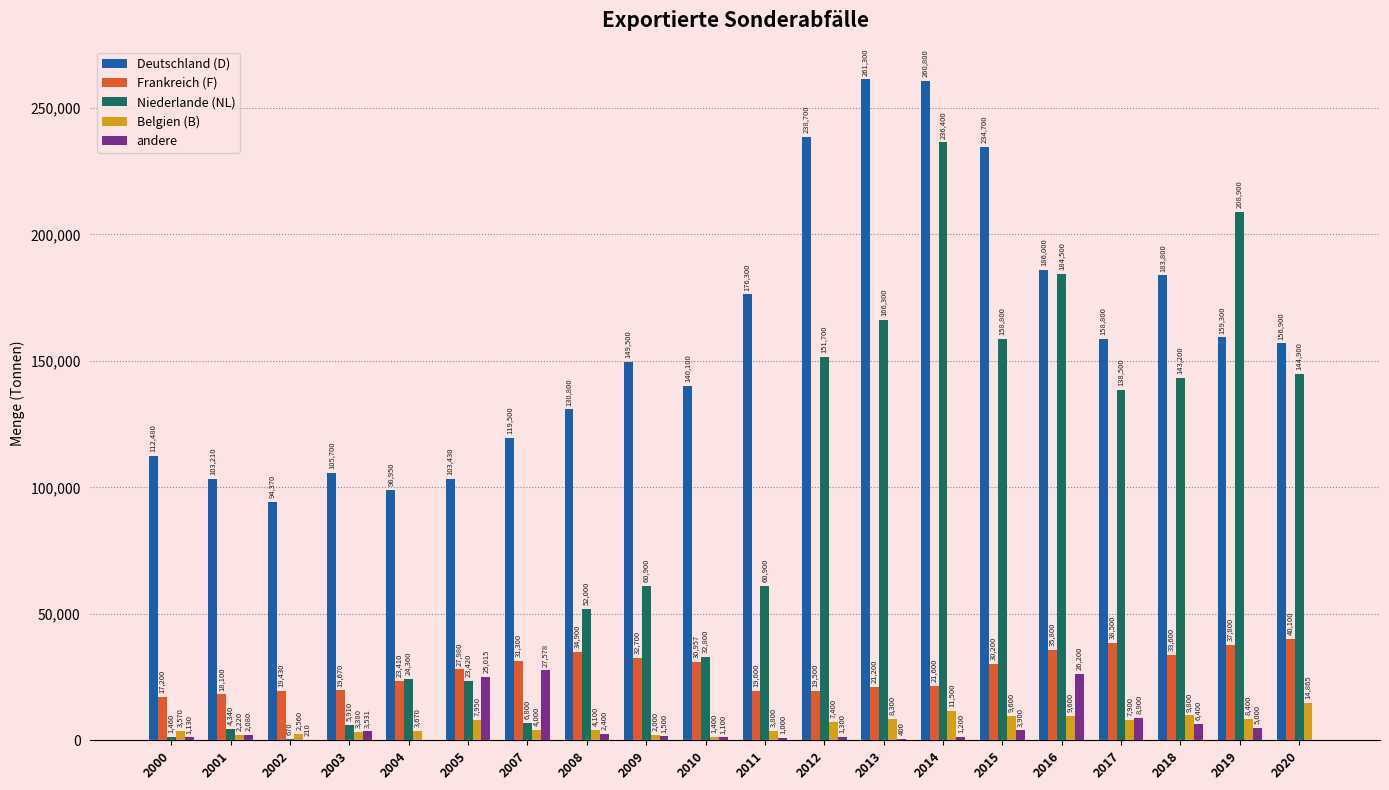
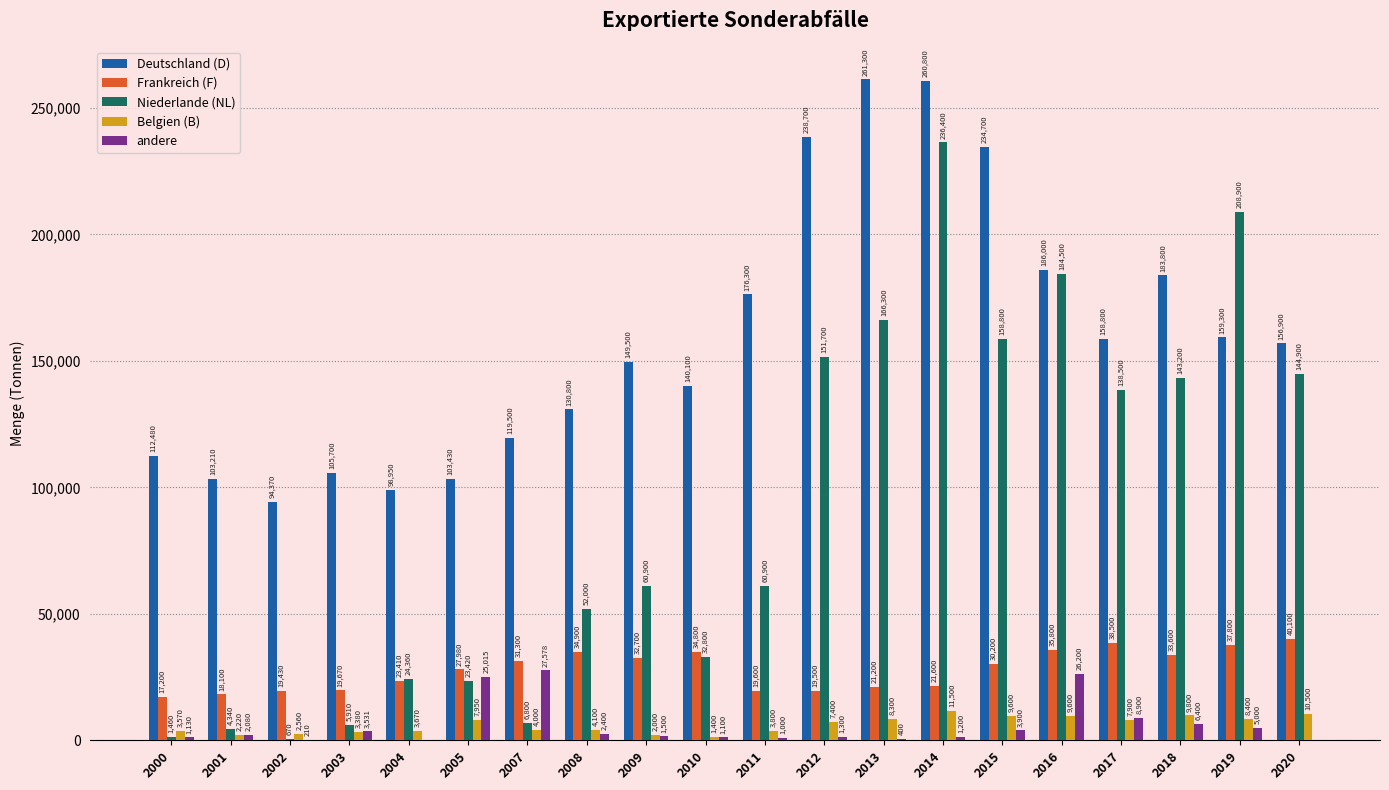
  {
    "Deutschland (D)": {
      "2000": "112,480",
      "2001": "103,210",
      "2002": "94,370",
      "2003": "105,700",
      "2004": "98,950",
      "2005": "103,430",
      "2007": "119,500",
      "2008": "130,800",
      "2009": "149,500",
      "2010": "140,100",
      "2011": "176,300",
      "2012": "238,700",
      "2013": "261,300",
      "2014": "260,800",
      "2015": "234,700",
      "2016": "186,000",
      "2017": "158,800",
      "2018": "183,800",
      "2019": "159,300",
      "2020": "156,900"
    },
    "Frankreich (F)": {
      "2000": "17,200",
      "2001": "18,100",
      "2002": "19,430",
      "2003": "19,670",
      "2004": "23,410",
      "2005": "27,980",
      "2007": "31,300",
      "2008": "34,900",
      "2009": "32,700",
-     "2010": "30,957",
+     "2010": "34,800",
      "2011": "19,600",
      "2012": "19,500",
      "2013": "21,200",
      "2014": "21,600",
      "2015": "30,200",
      "2016": "35,800",
      "2017": "38,500",
      "2018": "33,600",
      "2019": "37,800",
      "2020": "40,100"
    },
    "Niederlande (NL)": {
      "2000": "1,460",
      "2001": "4,340",
      "2002": "670",
      "2003": "5,910",
      "2004": "24,360",
      "2005": "23,420",
      "2007": "6,800",
      "2008": "52,000",
      "2009": "60,900",
      "2010": "32,800",
      "2011": "60,900",
      "2012": "151,700",
      "2013": "166,300",
      "2014": "236,400",
      "2015": "158,800",
      "2016": "184,500",
      "2017": "138,500",
      "2018": "143,200",
      "2019": "208,900",
      "2020": "144,900"
    },
    "Belgien (B)": {
      "2000": "3,570",
      "2001": "2,220",
      "2002": "2,560",
      "2003": "3,380",
      "2004": "3,670",
      "2005": "7,950",
      "2007": "4,000",
      "2008": "4,100",
      "2009": "2,000",
      "2010": "1,400",
      "2011": "3,800",
      "2012": "7,400",
      "2013": "8,300",
      "2014": "11,500",
      "2015": "9,600",
      "2016": "9,600",
      "2017": "7,900",
      "2018": "9,800",
      "2019": "8,400",
-     "2020": "14,865"
+     "2020": "10,500"
    },
    "andere": {
      "2000": "1,130",
      "2001": "2,080",
      "2002": "210",
      "2003": "3,531",
      "2005": "25,015",
      "2007": "27,578",
      "2008": "2,400",
      "2009": "1,500",
      "2010": "1,100",
      "2011": "1,000",
      "2012": "1,300",
      "2013": "400",
      "2014": "1,200",
      "2015": "3,900",
      "2016": "26,200",
      "2017": "8,900",
      "2018": "6,400",
      "2019": "5,000"
    }
  }
